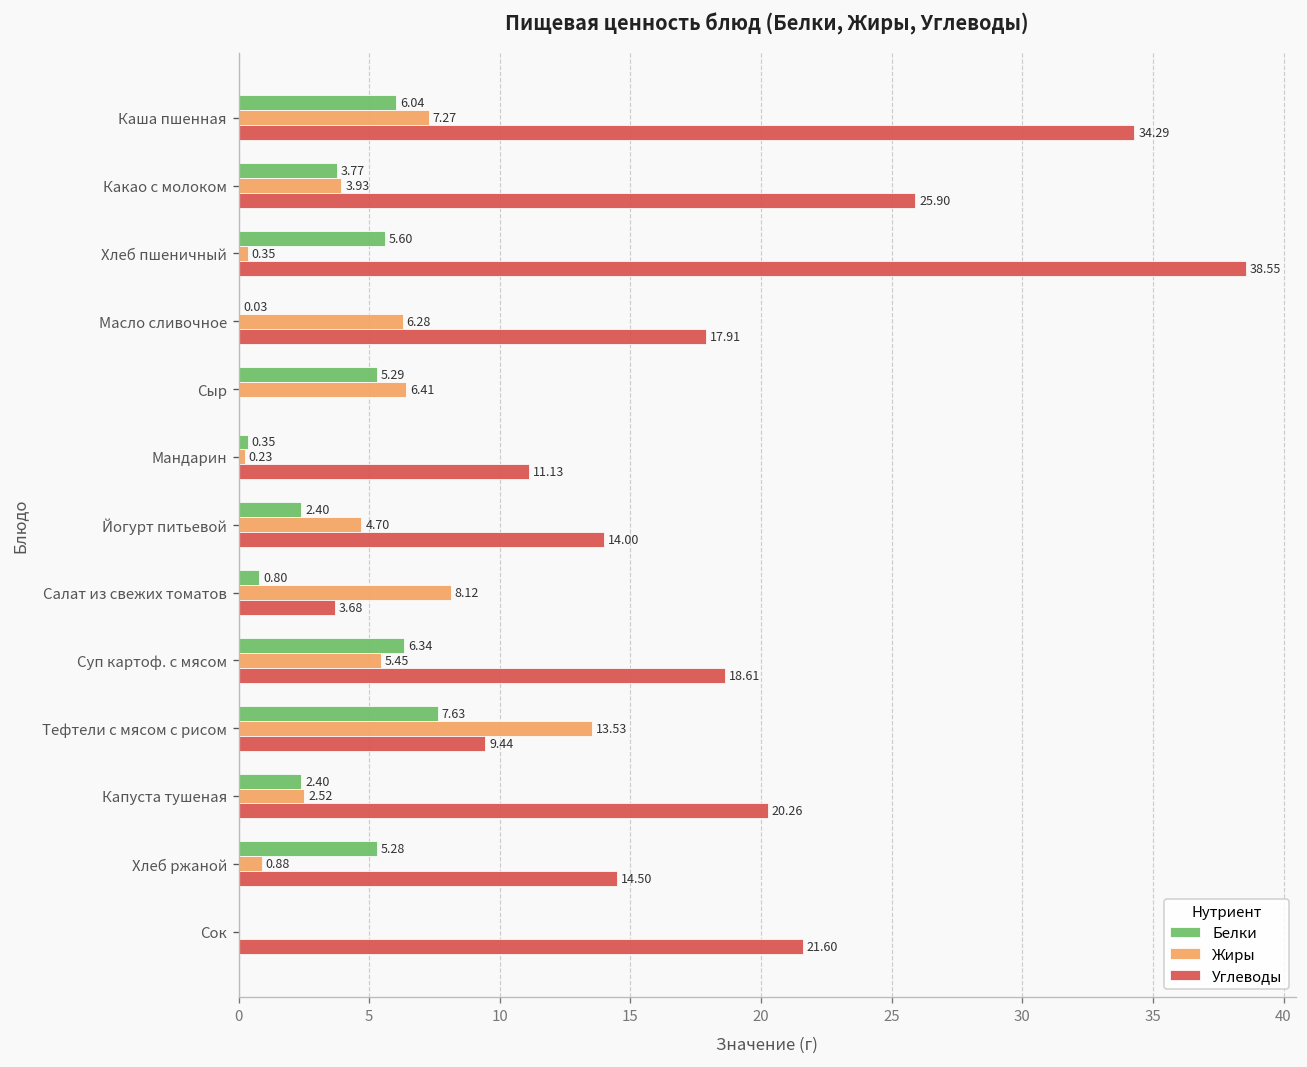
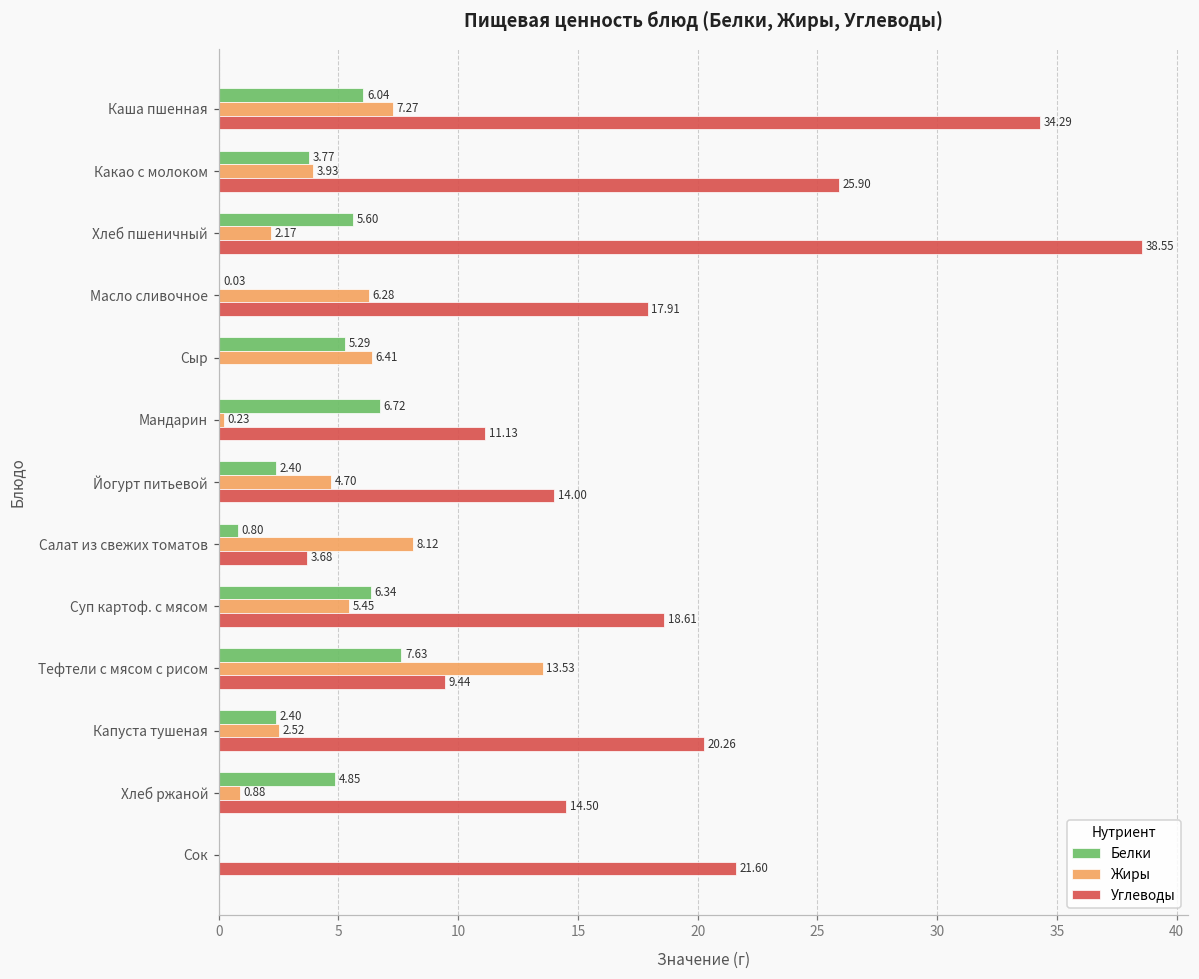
  {
    "Белки": {
      "Каша пшенная": 6.04,
      "Какао с молоком": 3.77,
      "Хлеб пшеничный": 5.60,
      "Масло сливочное": 0.03,
      "Сыр": 5.29,
-     "Мандарин": 0.35,
+     "Мандарин": 6.72,
      "Йогурт питьевой": 2.40,
      "Салат из свежих томатов": 0.80,
      "Суп картоф. с мясом": 6.34,
      "Тефтели с мясом с рисом": 7.63,
      "Капуста тушеная": 2.40,
-     "Хлеб ржаной": 5.28
+     "Хлеб ржаной": 4.85
    },
    "Жиры": {
      "Каша пшенная": 7.27,
      "Какао с молоком": 3.93,
-     "Хлеб пшеничный": 0.35,
+     "Хлеб пшеничный": 2.17,
      "Масло сливочное": 6.28,
      "Сыр": 6.41,
      "Мандарин": 0.23,
      "Йогурт питьевой": 4.70,
      "Салат из свежих томатов": 8.12,
      "Суп картоф. с мясом": 5.45,
      "Тефтели с мясом с рисом": 13.53,
      "Капуста тушеная": 2.52,
      "Хлеб ржаной": 0.88
    },
    "Углеводы": {
      "Каша пшенная": 34.29,
      "Какао с молоком": 25.90,
      "Хлеб пшеничный": 38.55,
      "Масло сливочное": 17.91,
      "Мандарин": 11.13,
      "Йогурт питьевой": 14.00,
      "Салат из свежих томатов": 3.68,
      "Суп картоф. с мясом": 18.61,
      "Тефтели с мясом с рисом": 9.44,
      "Капуста тушеная": 20.26,
      "Хлеб ржаной": 14.50,
      "Сок": 21.60
    }
  }
